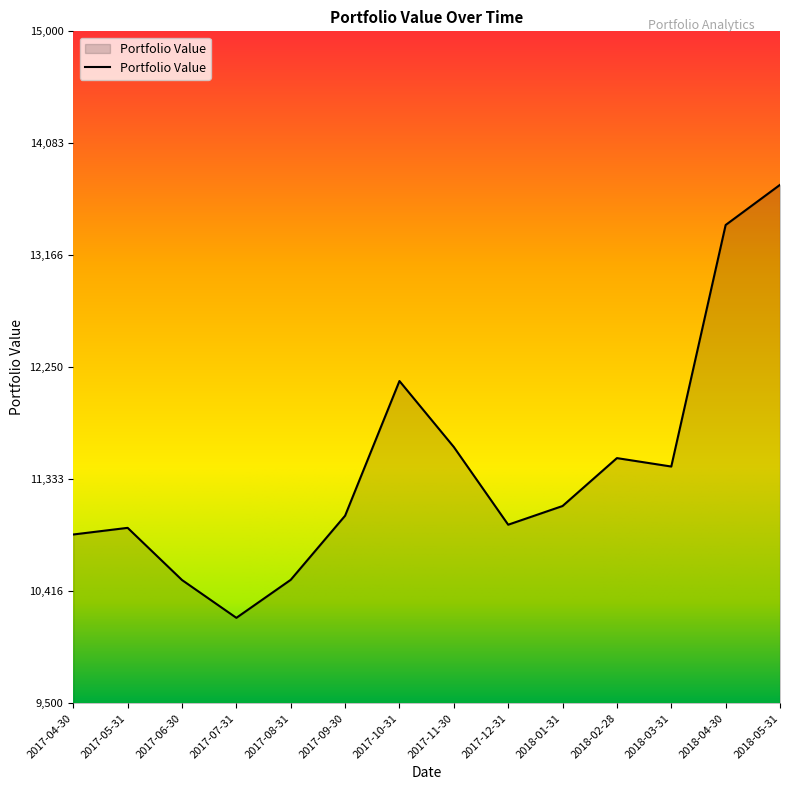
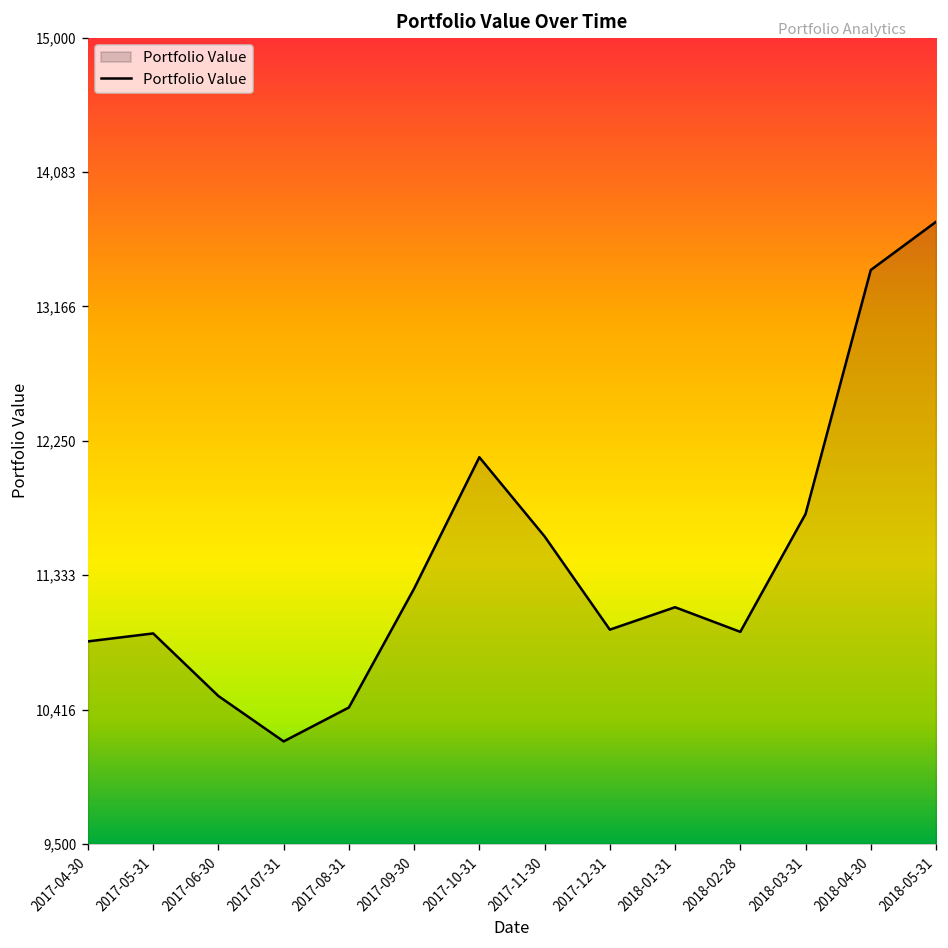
  {
    "2017-04-30": "10,880",
    "2017-05-31": "10,940",
    "2017-06-30": "10,510",
    "2017-07-31": "10,200",
-   "2017-08-31": "10,510",
-   "2017-09-30": "11,040",
+   "2017-08-31": "10,430",
+   "2017-09-30": "11,240",
    "2017-10-31": "12,140",
    "2017-11-30": "11,600",
    "2017-12-31": "10,960",
    "2018-01-31": "11,110",
-   "2018-02-28": "11,510",
-   "2018-03-31": "11,440",
+   "2018-02-28": "10,950",
+   "2018-03-31": "11,750",
    "2018-04-30": "13,410",
    "2018-05-31": "13,740"
  }
